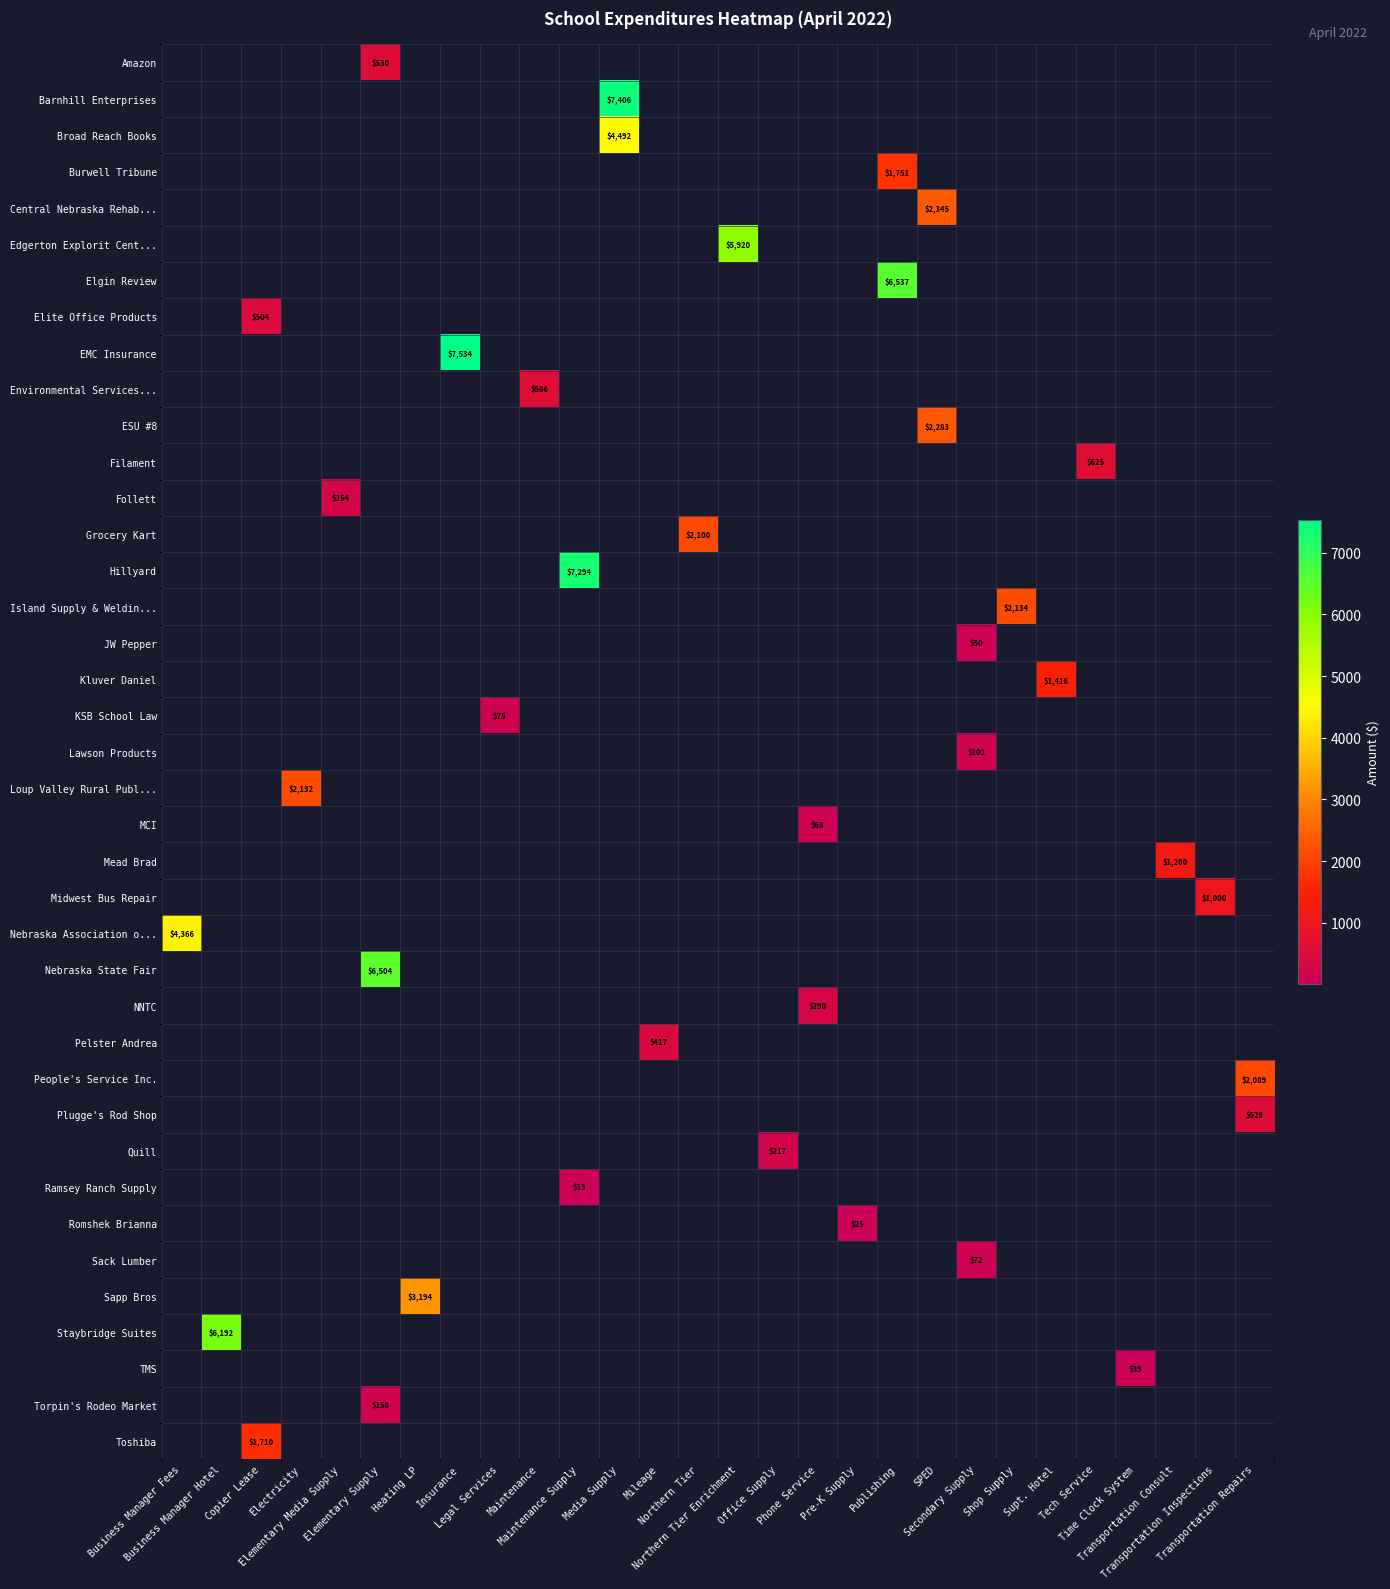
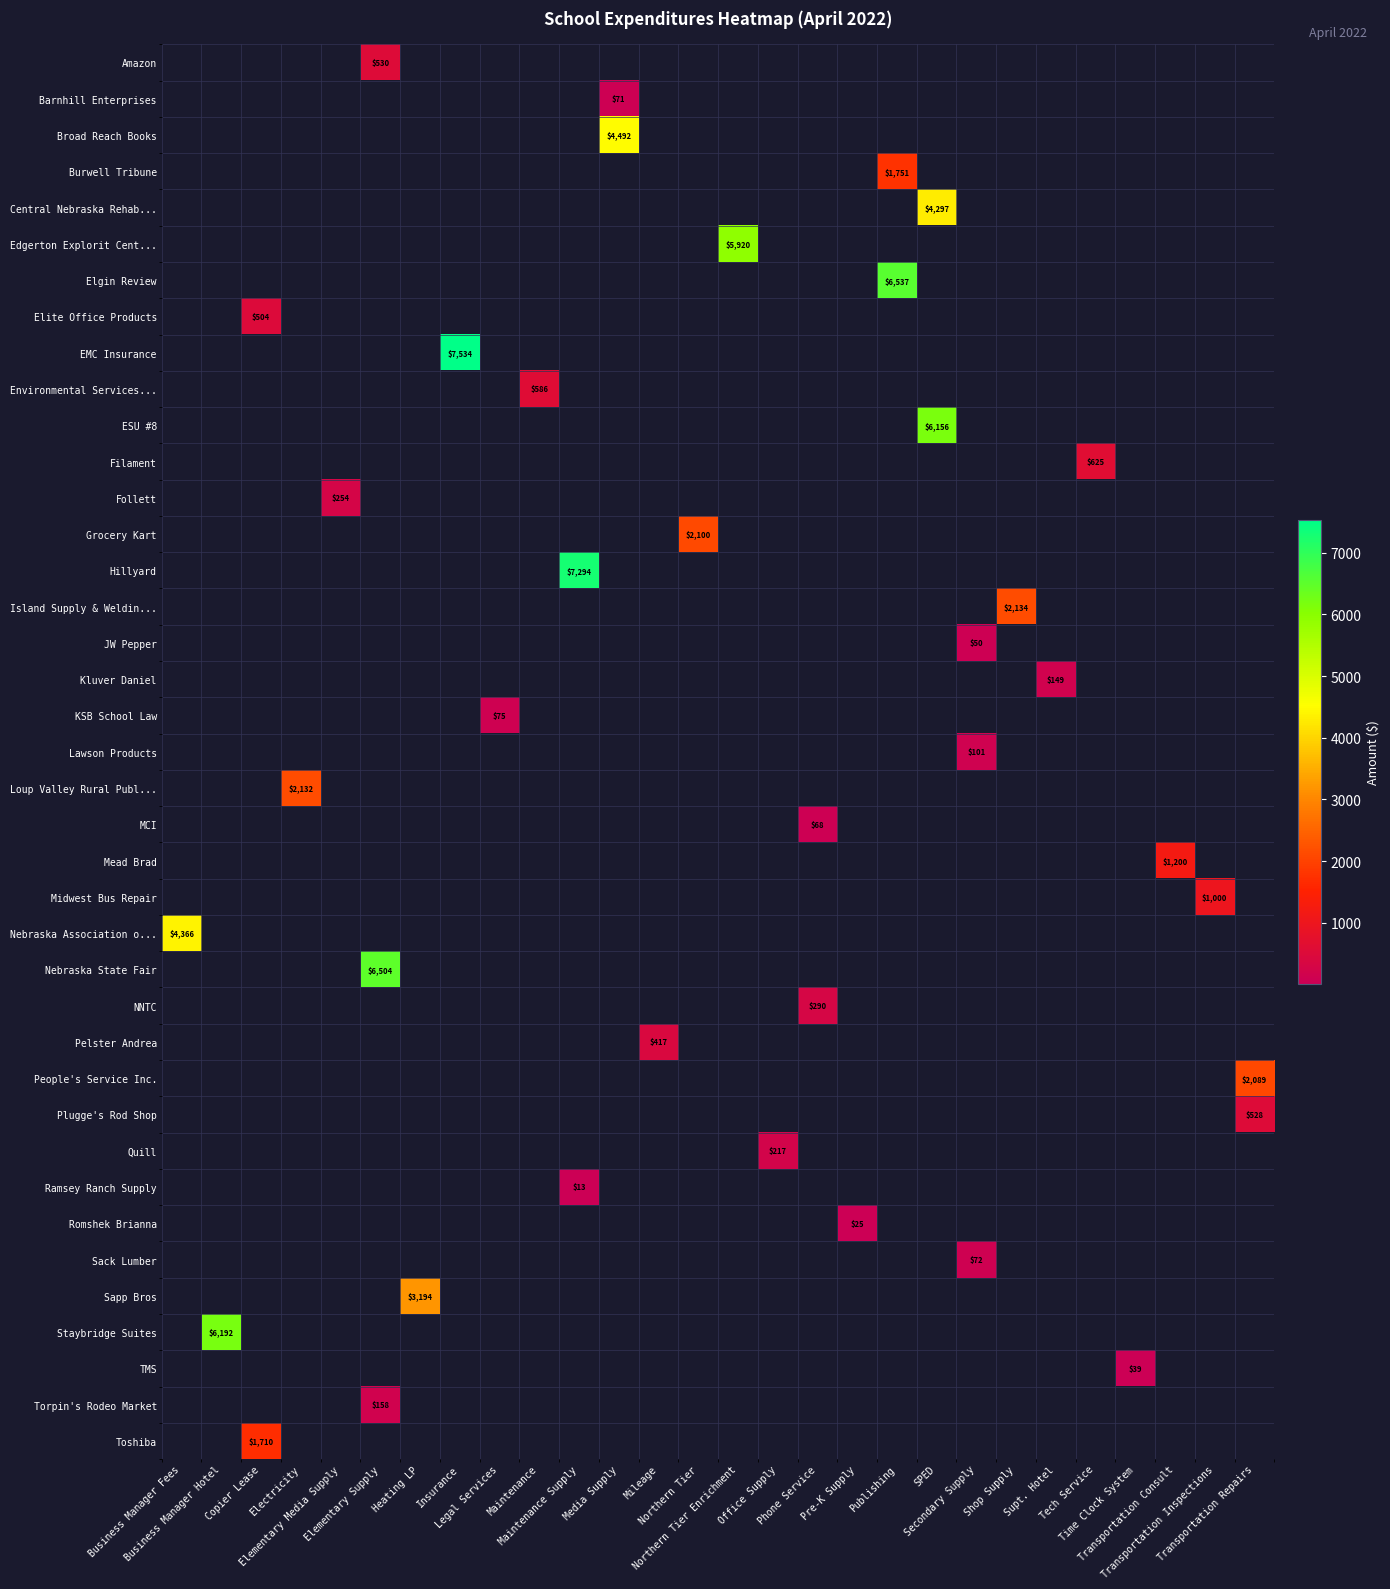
  {
    "Amazon": {
      "Elementary Supply": "$530"
    },
    "Barnhill Enterprises": {
-     "Media Supply": "$7,406"
+     "Media Supply": "$71"
    },
    "Broad Reach Books": {
      "Media Supply": "$4,492"
    },
    "Burwell Tribune": {
      "Publishing": "$1,751"
    },
    "Central Nebraska Rehab...": {
-     "SPED": "$2,345"
+     "SPED": "$4,297"
    },
    "Edgerton Explorit Cent...": {
      "Northern Tier Enrichment": "$5,920"
    },
    "Elgin Review": {
      "Publishing": "$6,537"
    },
    "Elite Office Products": {
      "Copier Lease": "$504"
    },
    "EMC Insurance": {
      "Insurance": "$7,534"
    },
    "Environmental Services...": {
      "Maintenance": "$586"
    },
    "ESU #8": {
-     "SPED": "$2,283"
+     "SPED": "$6,156"
    },
    "Filament": {
      "Tech Service": "$625"
    },
    "Follett": {
      "Elementary Media Supply": "$254"
    },
    "Grocery Kart": {
      "Northern Tier": "$2,100"
    },
    "Hillyard": {
      "Maintenance Supply": "$7,294"
    },
    "Island Supply & Weldin...": {
      "Shop Supply": "$2,134"
    },
    "JW Pepper": {
      "Secondary Supply": "$50"
    },
    "Kluver Daniel": {
-     "Supt. Hotel": "$1,416"
+     "Supt. Hotel": "$149"
    },
    "KSB School Law": {
      "Legal Services": "$75"
    },
    "Lawson Products": {
      "Secondary Supply": "$101"
    },
    "Loup Valley Rural Publ...": {
      "Electricity": "$2,132"
    },
    "MCI": {
      "Phone Service": "$68"
    },
    "Mead Brad": {
      "Transportation Consult": "$1,200"
    },
    "Midwest Bus Repair": {
      "Transportation Inspections": "$1,000"
    },
    "Nebraska Association o...": {
      "Business Manager Fees": "$4,366"
    },
    "Nebraska State Fair": {
      "Elementary Supply": "$6,504"
    },
    "NNTC": {
      "Phone Service": "$290"
    },
    "Pelster Andrea": {
      "Mileage": "$417"
    },
    "People's Service Inc.": {
      "Transportation Repairs": "$2,089"
    },
    "Plugge's Rod Shop": {
      "Transportation Repairs": "$528"
    },
    "Quill": {
      "Office Supply": "$217"
    },
    "Ramsey Ranch Supply": {
      "Maintenance Supply": "$13"
    },
    "Romshek Brianna": {
      "Pre-K Supply": "$25"
    },
    "Sack Lumber": {
      "Secondary Supply": "$72"
    },
    "Sapp Bros": {
      "Heating LP": "$3,194"
    },
    "Staybridge Suites": {
      "Business Manager Hotel": "$6,192"
    },
    "TMS": {
      "Time Clock System": "$39"
    },
    "Torpin's Rodeo Market": {
      "Elementary Supply": "$158"
    },
    "Toshiba": {
      "Copier Lease": "$1,710"
    }
  }
